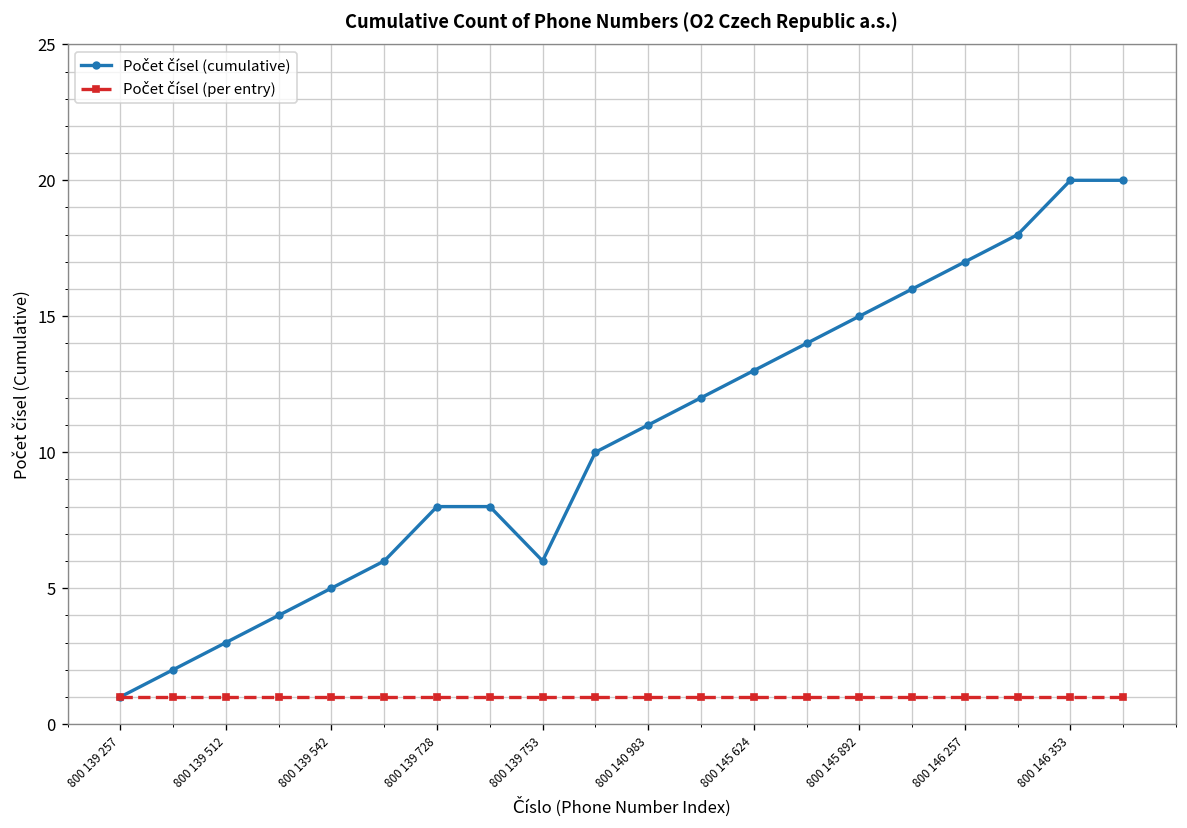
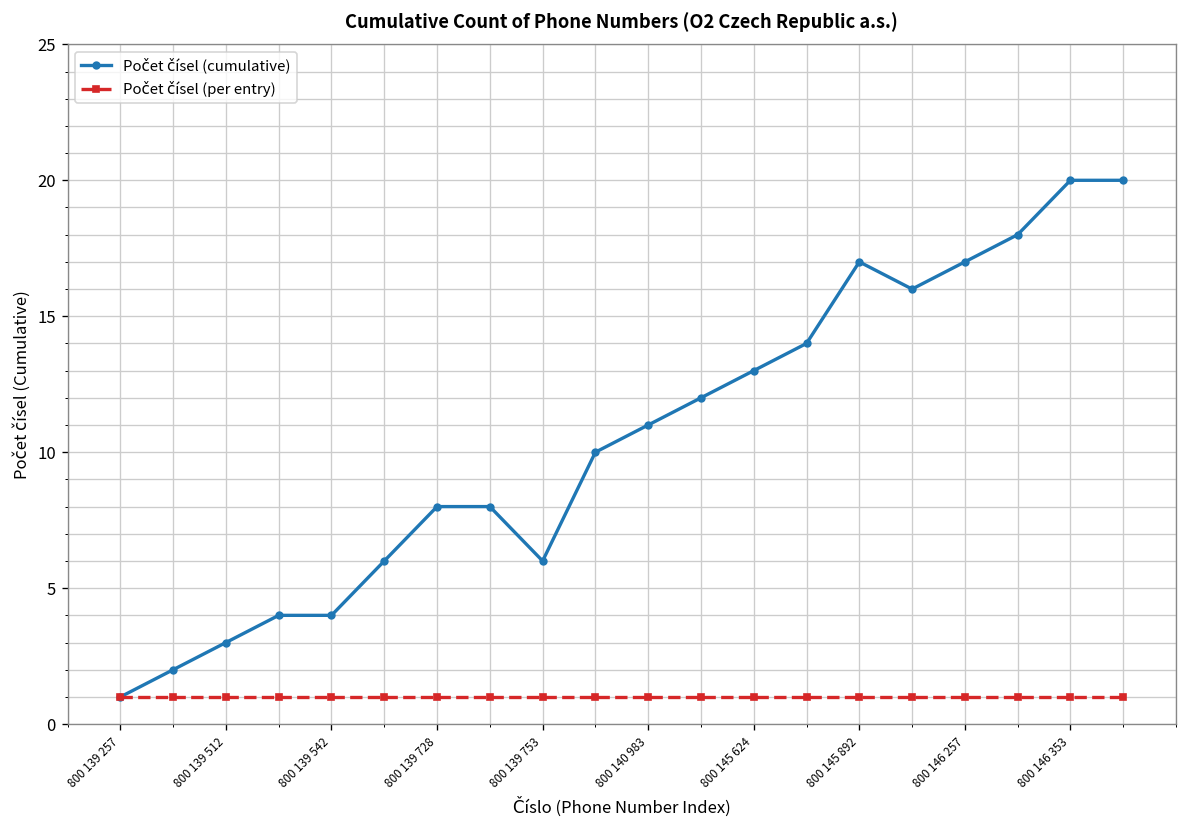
  {
    "Počet čísel (cumulative)": {
      "800 139 512": 3,
-     "800 139 542": 5,
+     "800 139 542": 4,
      "800 139 728": 8,
      "800 139 753": 6,
      "800 140 983": 11,
      "800 145 624": 13,
-     "800 145 892": 15,
+     "800 145 892": 17,
      "800 146 257": 17,
      "800 146 353": 20
    },
    "Počet čísel (per entry)": {
      "800 139 512": 1,
      "800 139 542": 1,
      "800 139 728": 1,
      "800 139 753": 1,
      "800 140 983": 1,
      "800 145 624": 1,
      "800 145 892": 1,
      "800 146 257": 1,
      "800 146 353": 1
    }
  }
